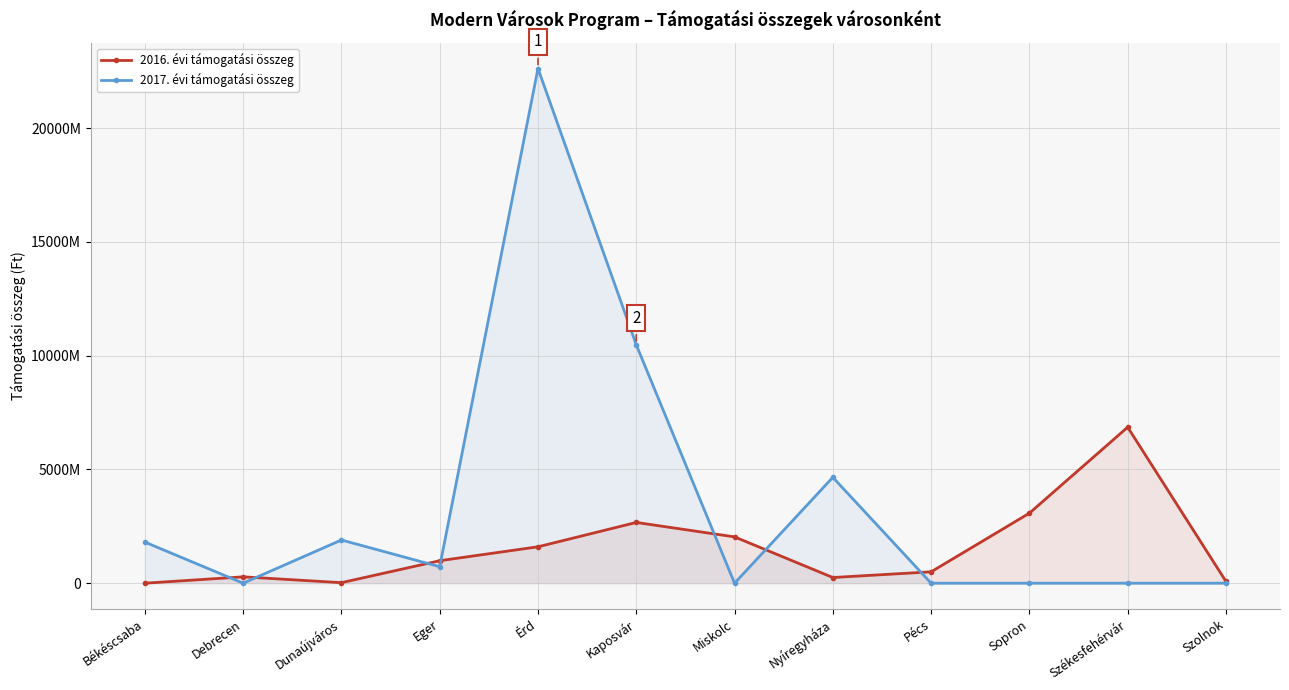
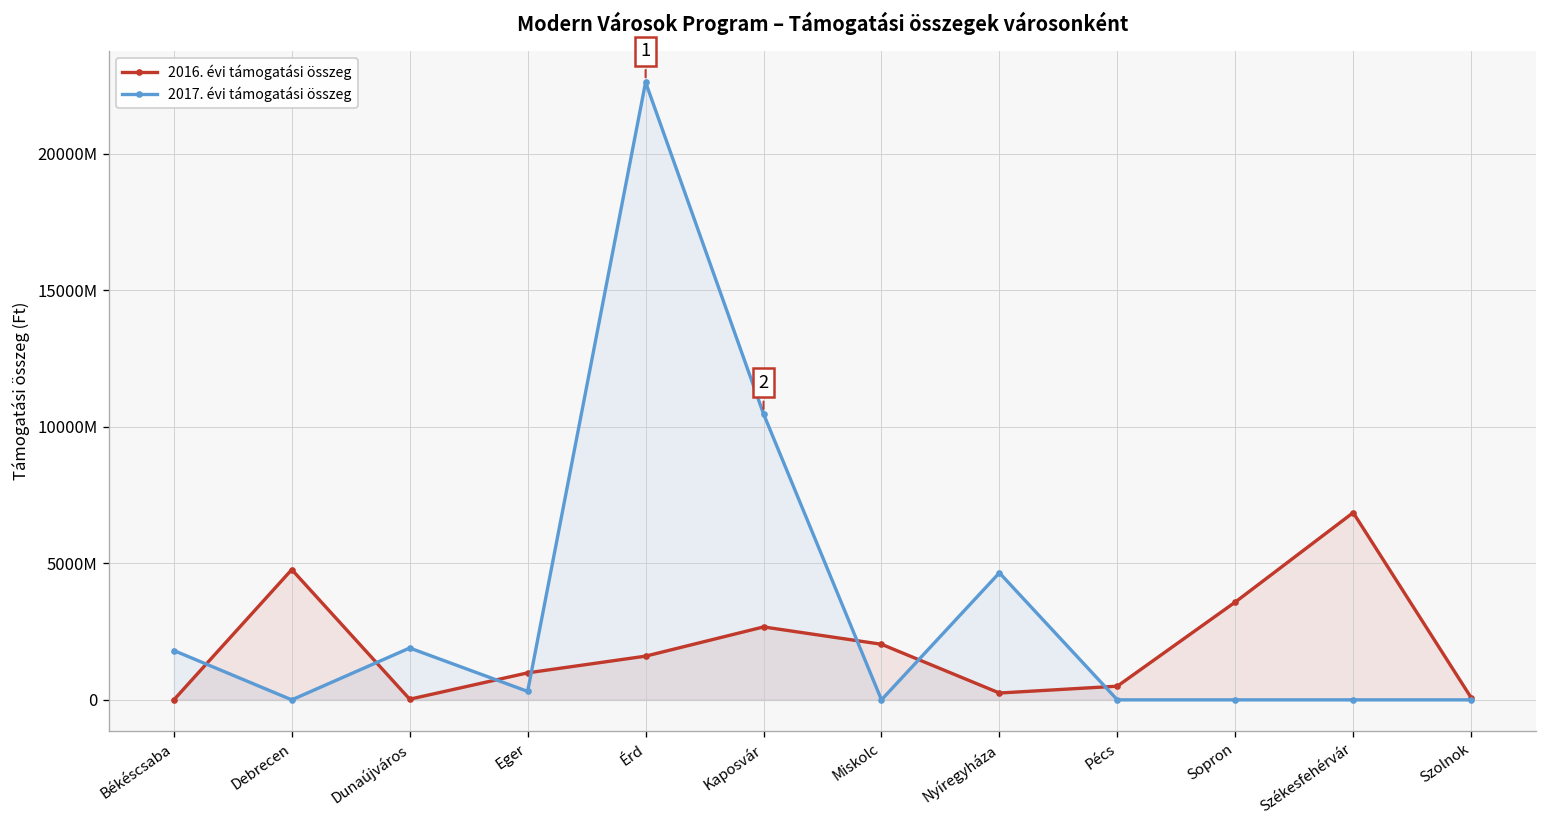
  {
    "2016. évi támogatási összeg": {
      "Békéscsaba": 0,
-     "Debrecen": 300000000,
+     "Debrecen": 4800000000,
      "Dunaújváros": 0,
      "Eger": 1000000000,
      "Érd": 1600000000,
      "Kaposvár": 2700000000,
      "Miskolc": 2000000000,
      "Nyíregyháza": 300000000,
      "Pécs": 500000000,
-     "Sopron": 3100000000,
+     "Sopron": 3600000000,
      "Székesfehérvár": 6900000000
    },
    "2017. évi támogatási összeg": {
      "Békéscsaba": 1800000000,
      "Debrecen": 0,
      "Dunaújváros": 1900000000,
-     "Eger": 700000000,
+     "Eger": 300000000,
      "Miskolc": 0,
      "Nyíregyháza": 4700000000,
      "Pécs": 0,
      "Sopron": 0,
      "Székesfehérvár": 0
    }
  }
